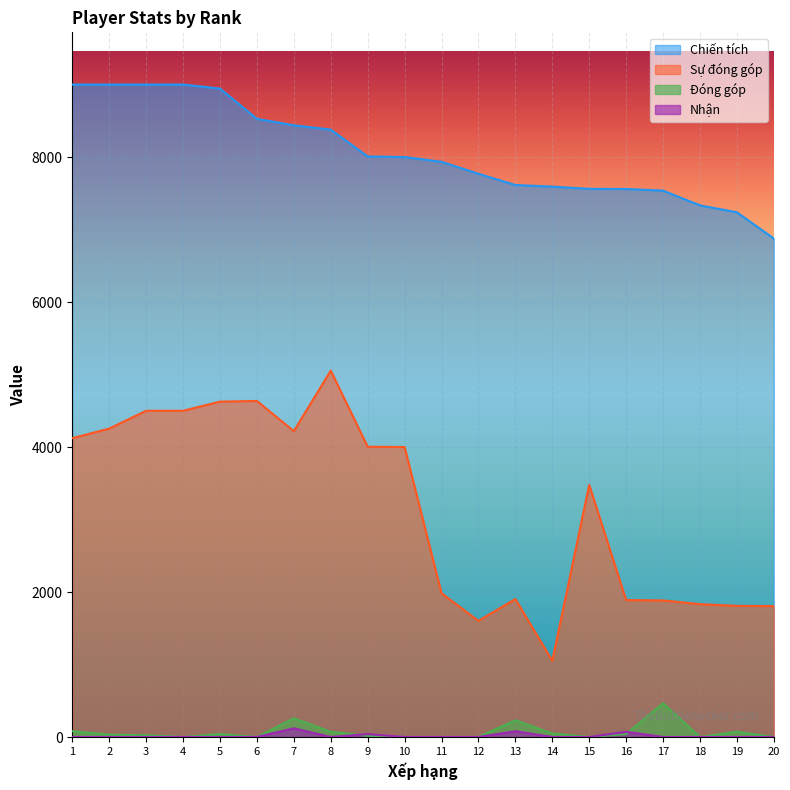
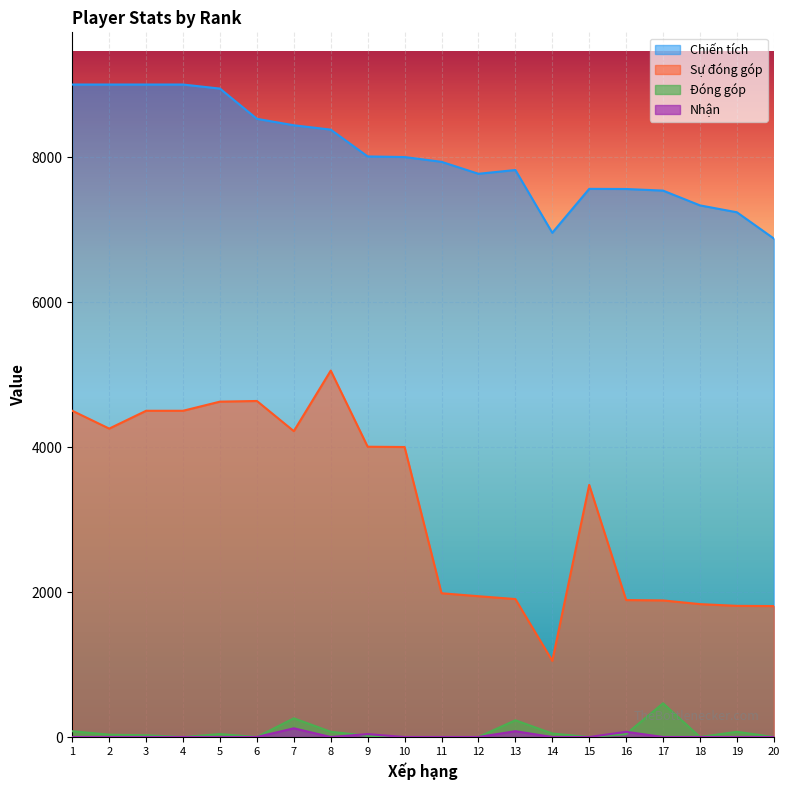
  {
    "Chiến tích": {
      "1": 9000,
      "2": 9000,
      "3": 9000,
      "4": 9000,
      "5": 8900,
      "6": 8500,
      "7": 8400,
      "8": 8400,
      "9": 8000,
      "10": 8000,
      "11": 7900,
      "12": 7800,
-     "13": 7600,
-     "14": 7600,
+     "13": 7800,
+     "14": 7000,
      "15": 7600,
      "16": 7600,
      "17": 7500,
      "18": 7300,
      "19": 7200,
      "20": 6900
    },
    "Sự đóng góp": {
-     "1": 4100,
+     "1": 4500,
      "2": 4300,
      "3": 4500,
      "4": 4500,
      "5": 4600,
      "6": 4600,
      "7": 4200,
      "8": 5100,
      "9": 4000,
      "10": 4000,
      "11": 2000,
-     "12": 1600,
+     "12": 1900,
      "13": 1900,
      "14": 1100,
      "15": 3500,
      "16": 1900,
      "17": 1900,
      "18": 1800,
      "19": 1800,
      "20": 1800
    },
    "Đóng góp": {
      "1": 100,
      "5": 0,
      "7": 300,
      "8": 100,
      "13": 200,
      "14": 0,
      "17": 500,
      "19": 100
    },
    "Nhận": {
      "1": 0,
      "5": 0,
      "7": 100,
      "8": 0,
      "13": 100,
      "14": 0,
      "17": 0,
      "19": 0
    }
  }
